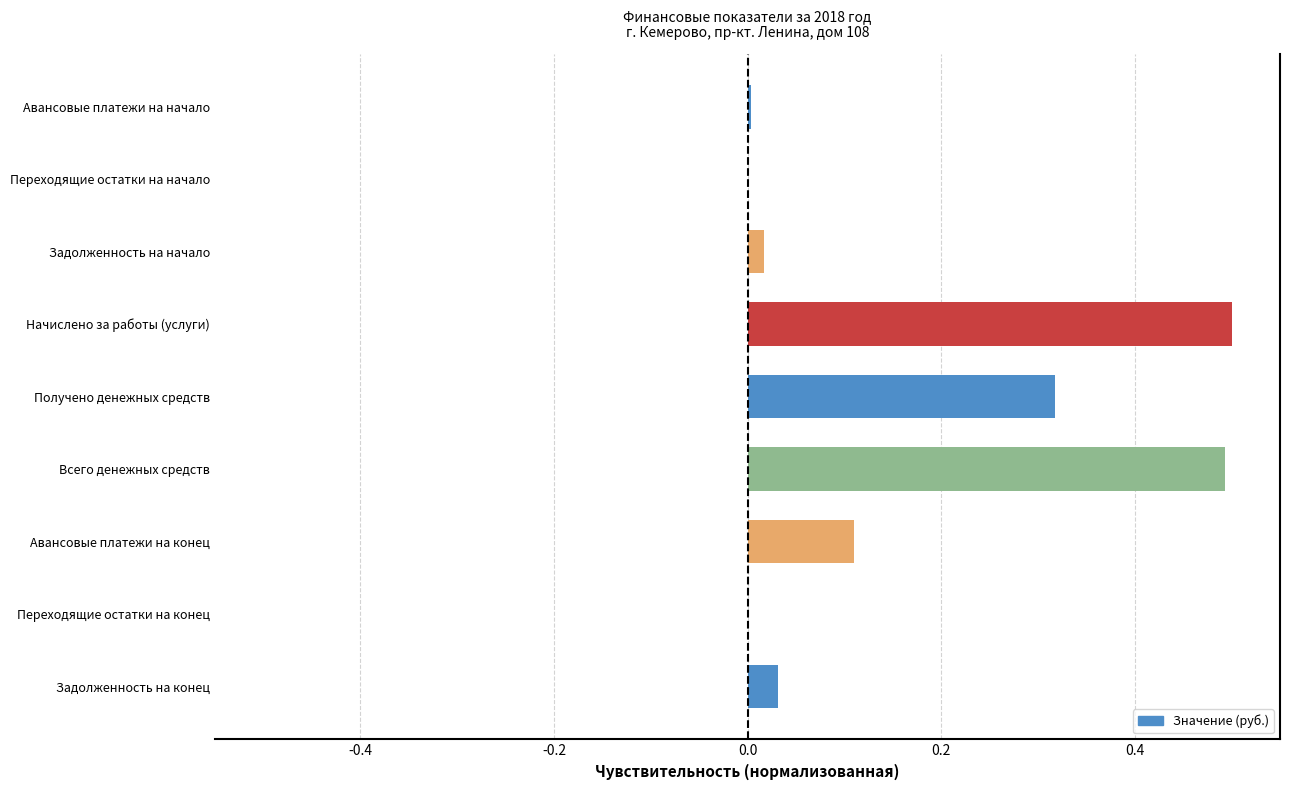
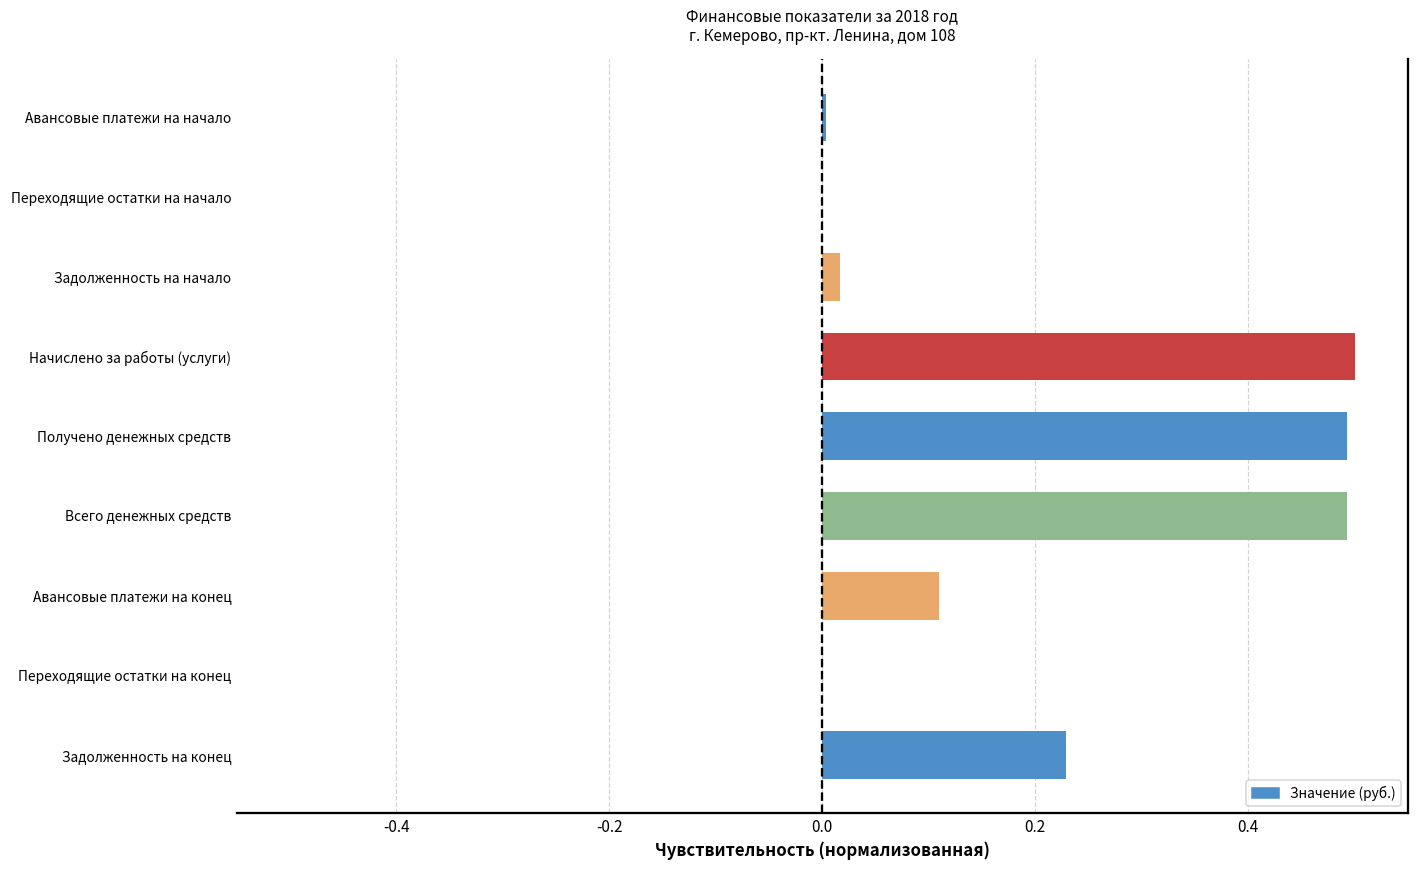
  {
    "Авансовые платежи на начало": 0.00,
    "Переходящие остатки на начало": 0.00,
    "Задолженность на начало": 0.02,
    "Начислено за работы (услуги)": 0.50,
-   "Получено денежных средств": 0.32,
+   "Получено денежных средств": 0.49,
    "Всего денежных средств": 0.49,
    "Авансовые платежи на конец": 0.11,
    "Переходящие остатки на конец": 0.00,
-   "Задолженность на конец": 0.03
+   "Задолженность на конец": 0.23
  }
